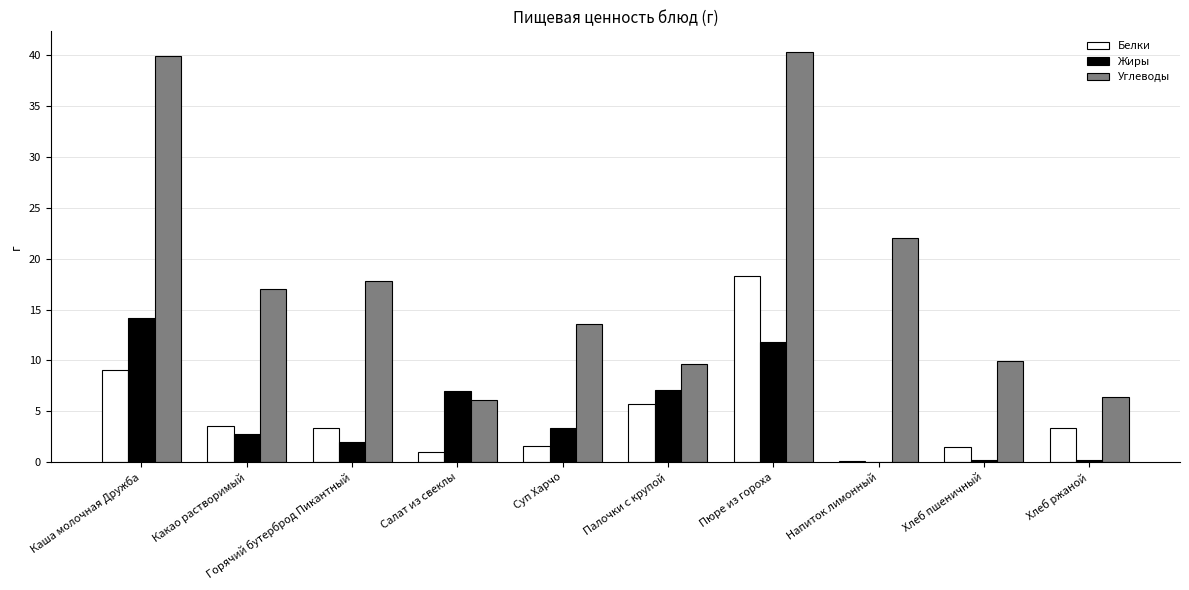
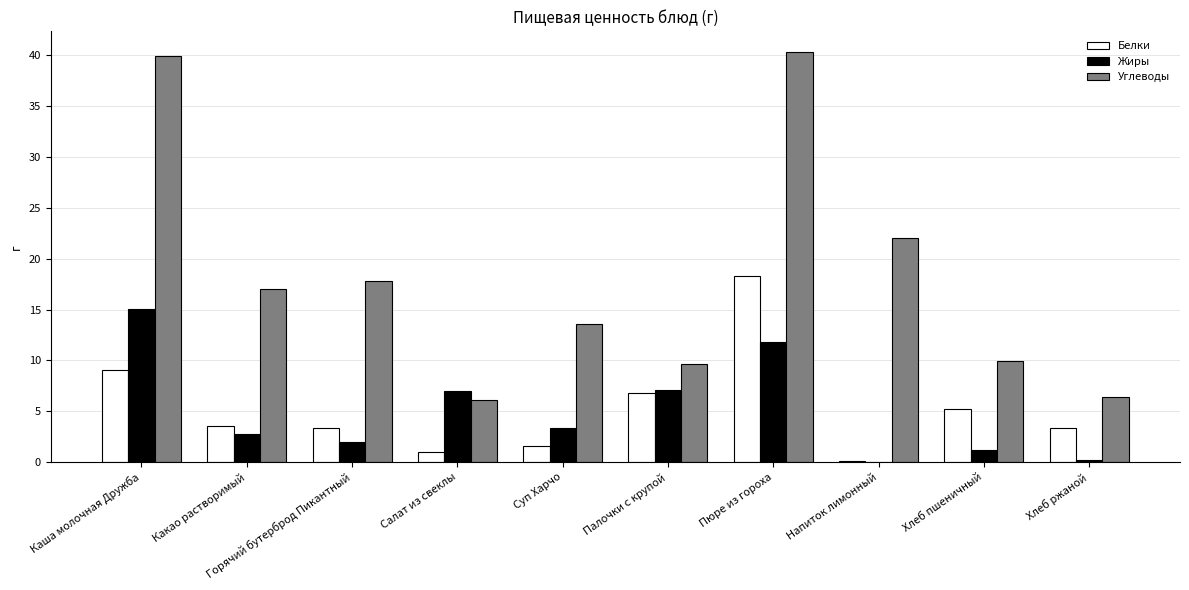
  {
    "Белки": {
      "Каша молочная Дружба": 9.1,
      "Какао растворимый": 3.6,
      "Горячий бутерброд Пикантный": 3.3,
      "Салат из свеклы": 1.0,
      "Суп Харчо": 1.6,
-     "Палочки с крупой": 5.7,
+     "Палочки с крупой": 6.8,
      "Пюре из гороха": 18.3,
-     "Хлеб пшеничный": 1.5,
+     "Хлеб пшеничный": 5.2,
      "Хлеб ржаной": 3.4
    },
    "Жиры": {
-     "Каша молочная Дружба": 14.1,
+     "Каша молочная Дружба": 15.0,
      "Какао растворимый": 2.7,
      "Горячий бутерброд Пикантный": 2.0,
      "Салат из свеклы": 7.0,
      "Суп Харчо": 3.3,
      "Палочки с крупой": 7.1,
      "Пюре из гороха": 11.8,
      "Напиток лимонный": 0.0,
-     "Хлеб пшеничный": 0.2
+     "Хлеб пшеничный": 1.2
    },
    "Углеводы": {
      "Каша молочная Дружба": 40.0,
      "Какао растворимый": 17.1,
      "Горячий бутерброд Пикантный": 17.8,
      "Салат из свеклы": 6.2,
      "Суп Харчо": 13.6,
      "Палочки с крупой": 9.6,
      "Пюре из гороха": 40.3,
      "Напиток лимонный": 22.1,
      "Хлеб пшеничный": 9.9,
      "Хлеб ржаной": 6.4
    }
  }
